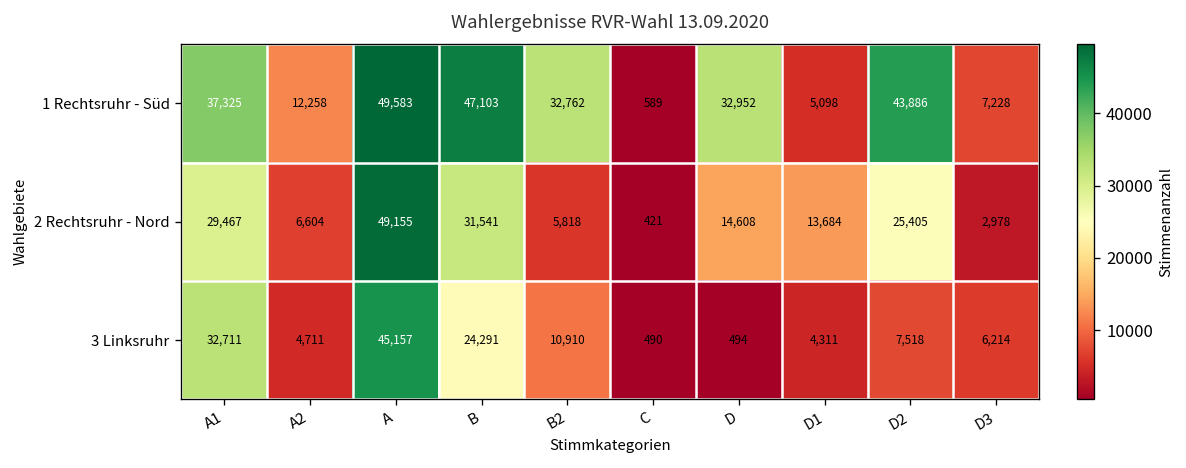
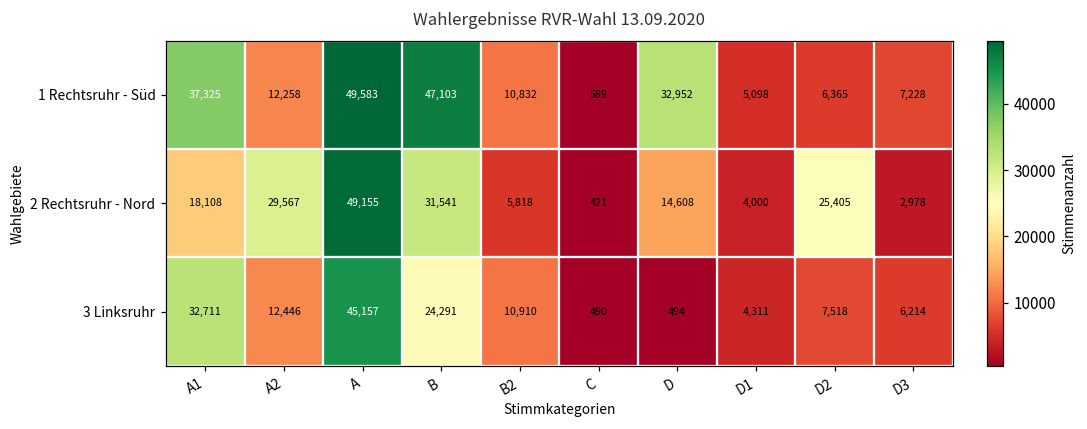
  {
    "1 Rechtsruhr - Süd": {
      "A1": "37,325",
      "A2": "12,258",
      "A": "49,583",
      "B": "47,103",
-     "B2": "32,762",
+     "B2": "10,832",
      "C": "589",
      "D": "32,952",
      "D1": "5,098",
-     "D2": "43,886",
+     "D2": "6,365",
      "D3": "7,228"
    },
    "2 Rechtsruhr - Nord": {
-     "A1": "29,467",
-     "A2": "6,604",
+     "A1": "18,108",
+     "A2": "29,567",
      "A": "49,155",
      "B": "31,541",
      "B2": "5,818",
      "C": "421",
      "D": "14,608",
-     "D1": "13,684",
+     "D1": "4,000",
      "D2": "25,405",
      "D3": "2,978"
    },
    "3 Linksruhr": {
      "A1": "32,711",
-     "A2": "4,711",
+     "A2": "12,446",
      "A": "45,157",
      "B": "24,291",
      "B2": "10,910",
      "C": "490",
      "D": "494",
      "D1": "4,311",
      "D2": "7,518",
      "D3": "6,214"
    }
  }
